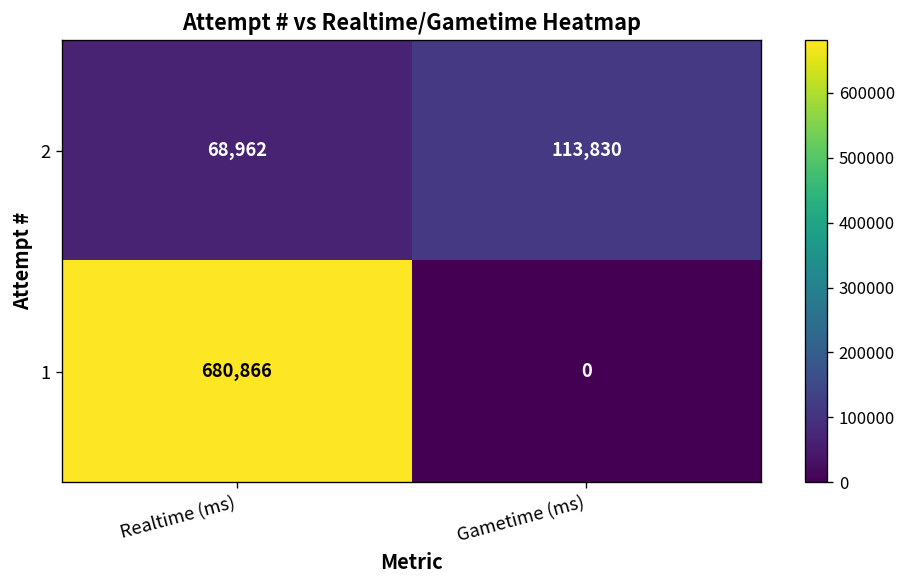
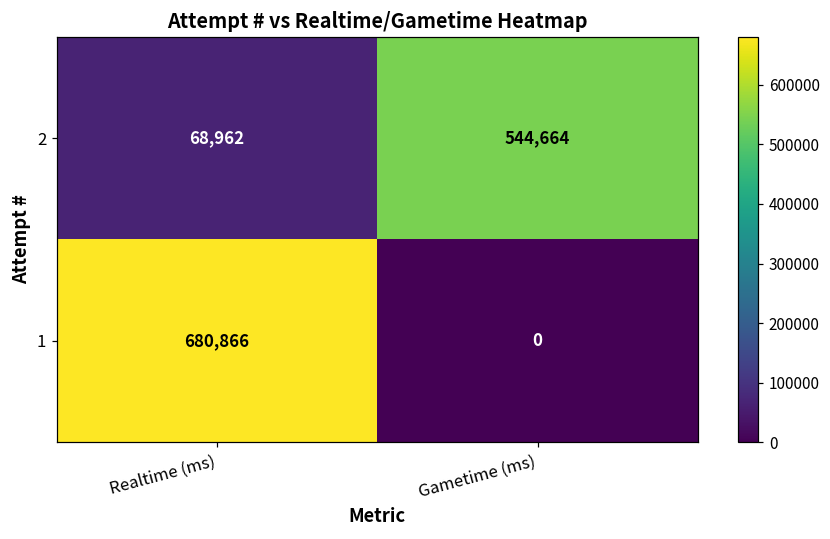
  {
    "2": {
      "Realtime (ms)": "68,962",
-     "Gametime (ms)": "113,830"
+     "Gametime (ms)": "544,664"
    },
    "1": {
      "Realtime (ms)": "680,866",
      "Gametime (ms)": "0"
    }
  }
